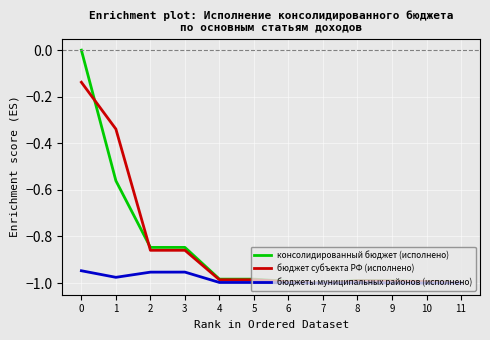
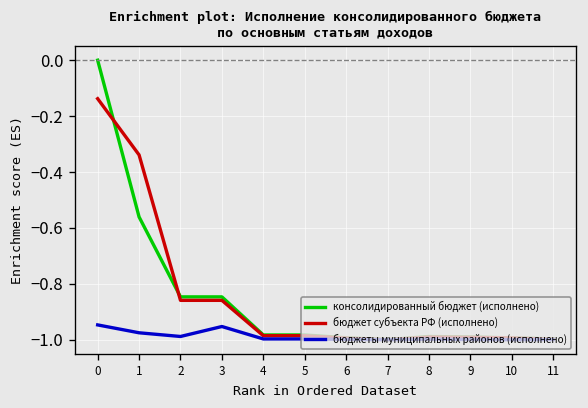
  {
    "консолидированный бюджет (исполнено)": {
      "0": 0.00,
      "1": -0.56,
      "2": -0.85,
      "3": -0.85
    },
    "бюджет субъекта РФ (исполнено)": {
      "0": -0.14,
      "1": -0.34,
      "2": -0.86,
      "3": -0.86
    },
    "бюджеты муниципальных районов (исполнено)": {
      "0": -0.95,
      "1": -0.98,
-     "2": -0.95,
+     "2": -0.99,
      "3": -0.95,
      "4": -1.00
    }
  }
